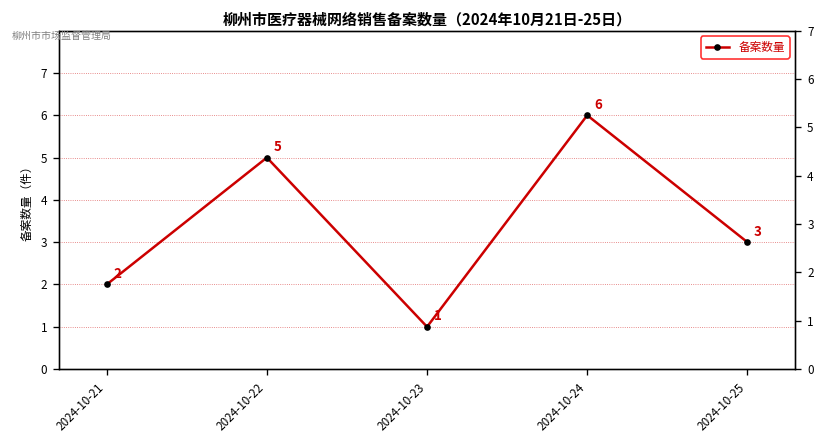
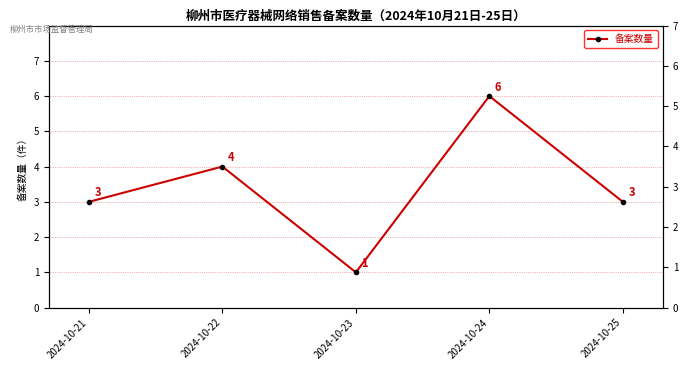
  {
-   "2024-10-21": 2,
-   "2024-10-22": 5,
+   "2024-10-21": 3,
+   "2024-10-22": 4,
    "2024-10-23": 1,
    "2024-10-24": 6,
    "2024-10-25": 3
  }
